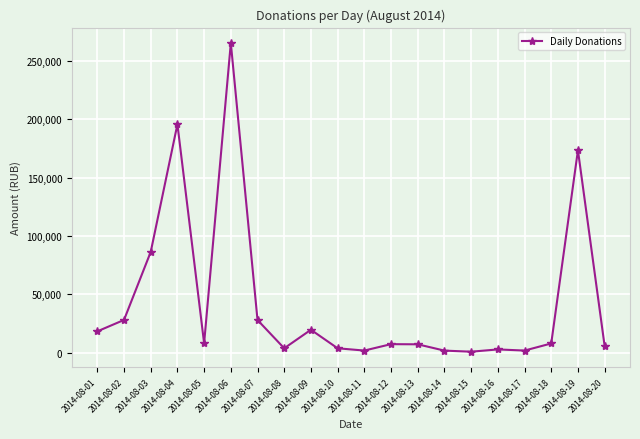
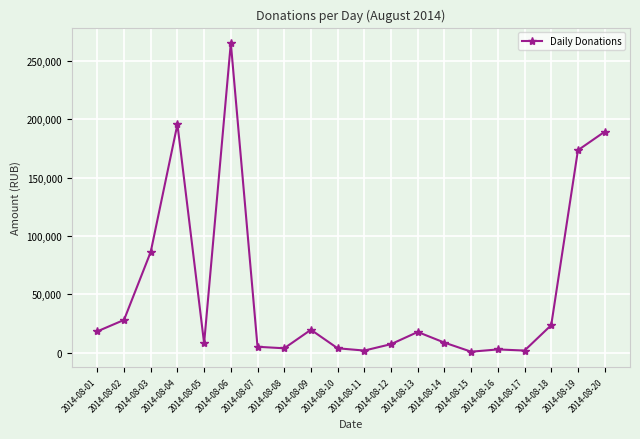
  {
    "2014-08-01": "18,000",
    "2014-08-02": "28,000",
    "2014-08-03": "86,000",
    "2014-08-04": "196,000",
    "2014-08-05": "8,000",
    "2014-08-06": "265,000",
-   "2014-08-07": "28,000",
+   "2014-08-07": "5,000",
    "2014-08-08": "4,000",
    "2014-08-09": "20,000",
    "2014-08-10": "4,000",
    "2014-08-11": "2,000",
    "2014-08-12": "7,000",
-   "2014-08-13": "7,000",
-   "2014-08-14": "2,000",
+   "2014-08-13": "18,000",
+   "2014-08-14": "9,000",
    "2014-08-15": "1,000",
    "2014-08-16": "3,000",
    "2014-08-17": "2,000",
-   "2014-08-18": "8,000",
+   "2014-08-18": "24,000",
    "2014-08-19": "173,000",
-   "2014-08-20": "6,000"
+   "2014-08-20": "189,000"
  }
